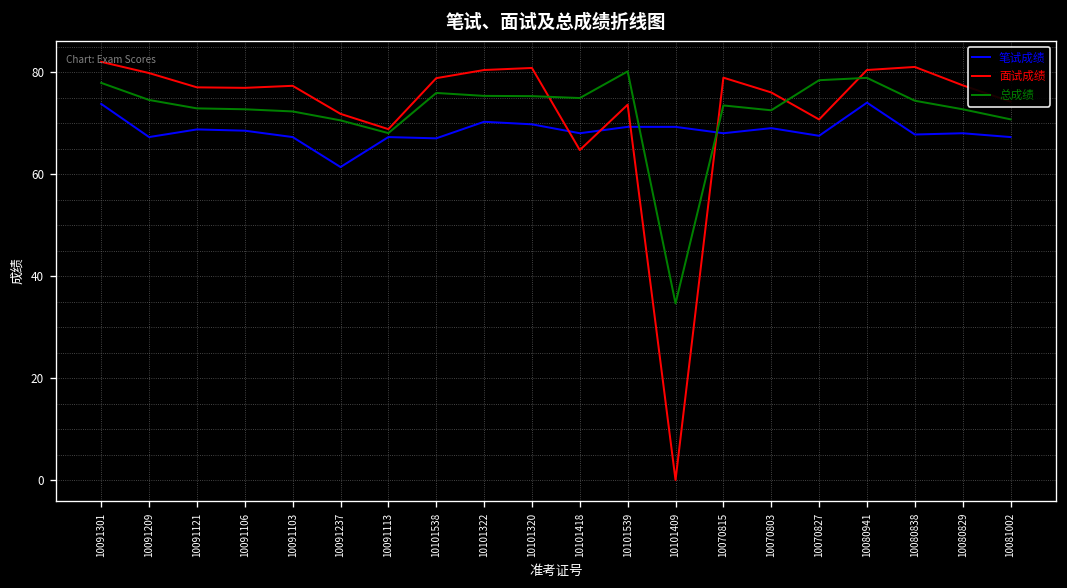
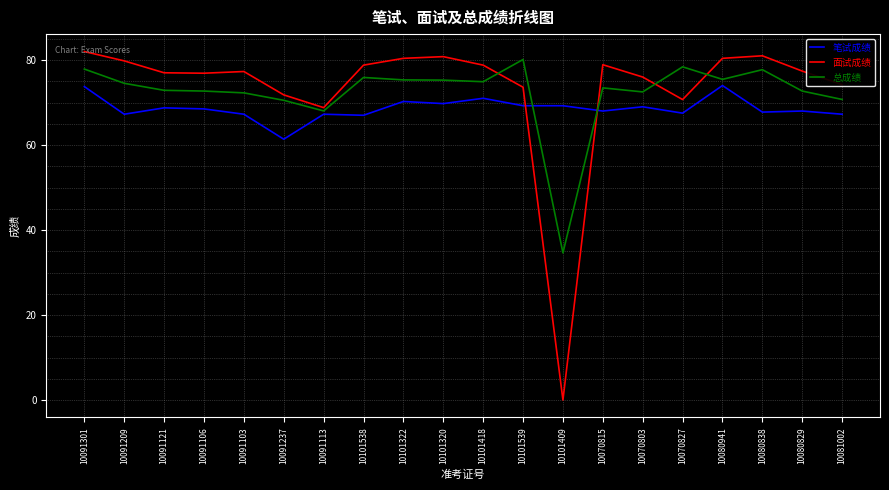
  {
    "笔试成绩": {
      "10091301": 74,
      "10091209": 67,
      "10091121": 69,
      "10091106": 69,
      "10091103": 67,
      "10091237": 61,
      "10091113": 67,
      "10101538": 67,
      "10101322": 70,
      "10101320": 70,
-     "10101418": 68,
+     "10101418": 71,
      "10101539": 69,
      "10101409": 69,
      "10070815": 68,
      "10070803": 69,
      "10070827": 68,
      "10080941": 74,
      "10080838": 68,
      "10080829": 68,
      "10081002": 67
    },
    "面试成绩": {
      "10091301": 82,
      "10091209": 80,
      "10091121": 77,
      "10091106": 77,
      "10091103": 77,
      "10091237": 72,
      "10091113": 69,
      "10101538": 79,
      "10101322": 80,
      "10101320": 81,
-     "10101418": 65,
+     "10101418": 79,
      "10101539": 74,
      "10101409": 0,
      "10070815": 79,
      "10070803": 76,
      "10070827": 71,
      "10080941": 80,
      "10080838": 81,
      "10080829": 77
    },
    "总成绩": {
      "10091301": 78,
      "10091209": 75,
      "10091121": 73,
      "10091106": 73,
      "10091103": 72,
      "10091237": 71,
      "10091113": 68,
      "10101538": 76,
      "10101322": 75,
      "10101320": 75,
      "10101418": 75,
      "10101539": 80,
      "10101409": 35,
      "10070815": 73,
      "10070803": 73,
      "10070827": 78,
-     "10080941": 79,
-     "10080838": 74,
+     "10080941": 75,
+     "10080838": 78,
      "10080829": 73,
      "10081002": 71
    }
  }
